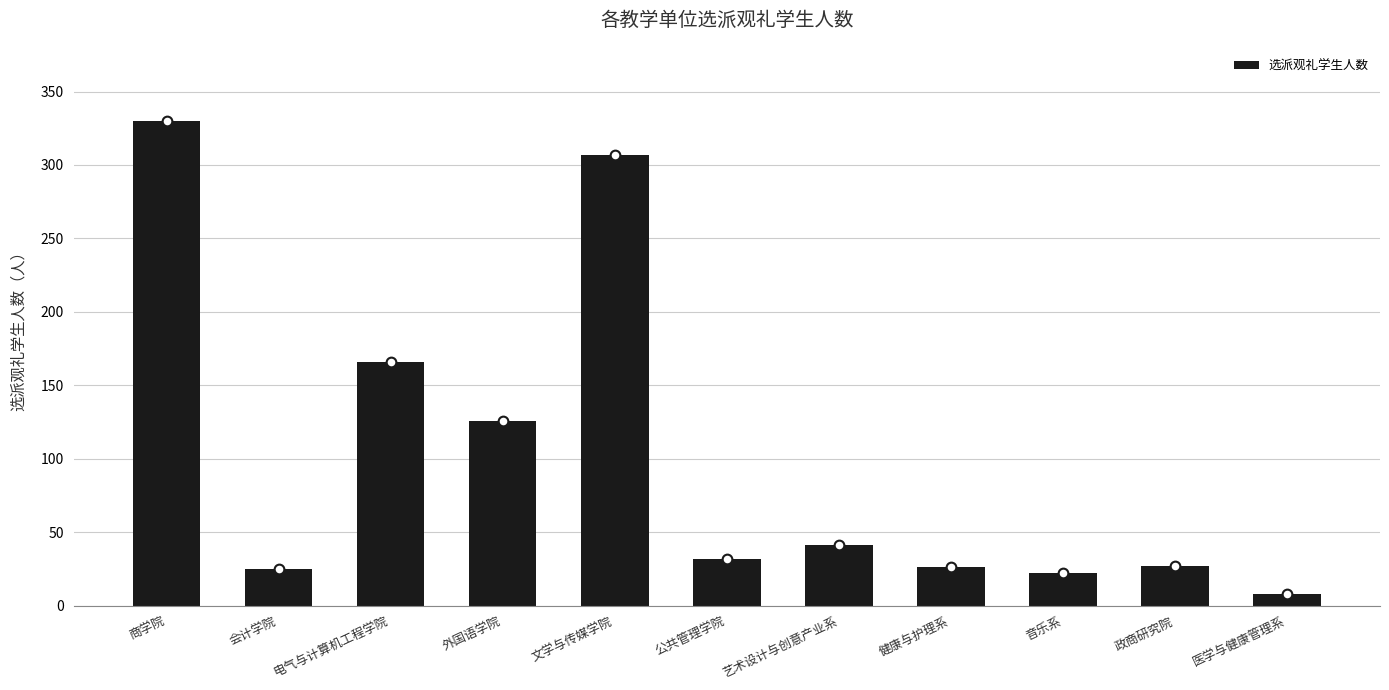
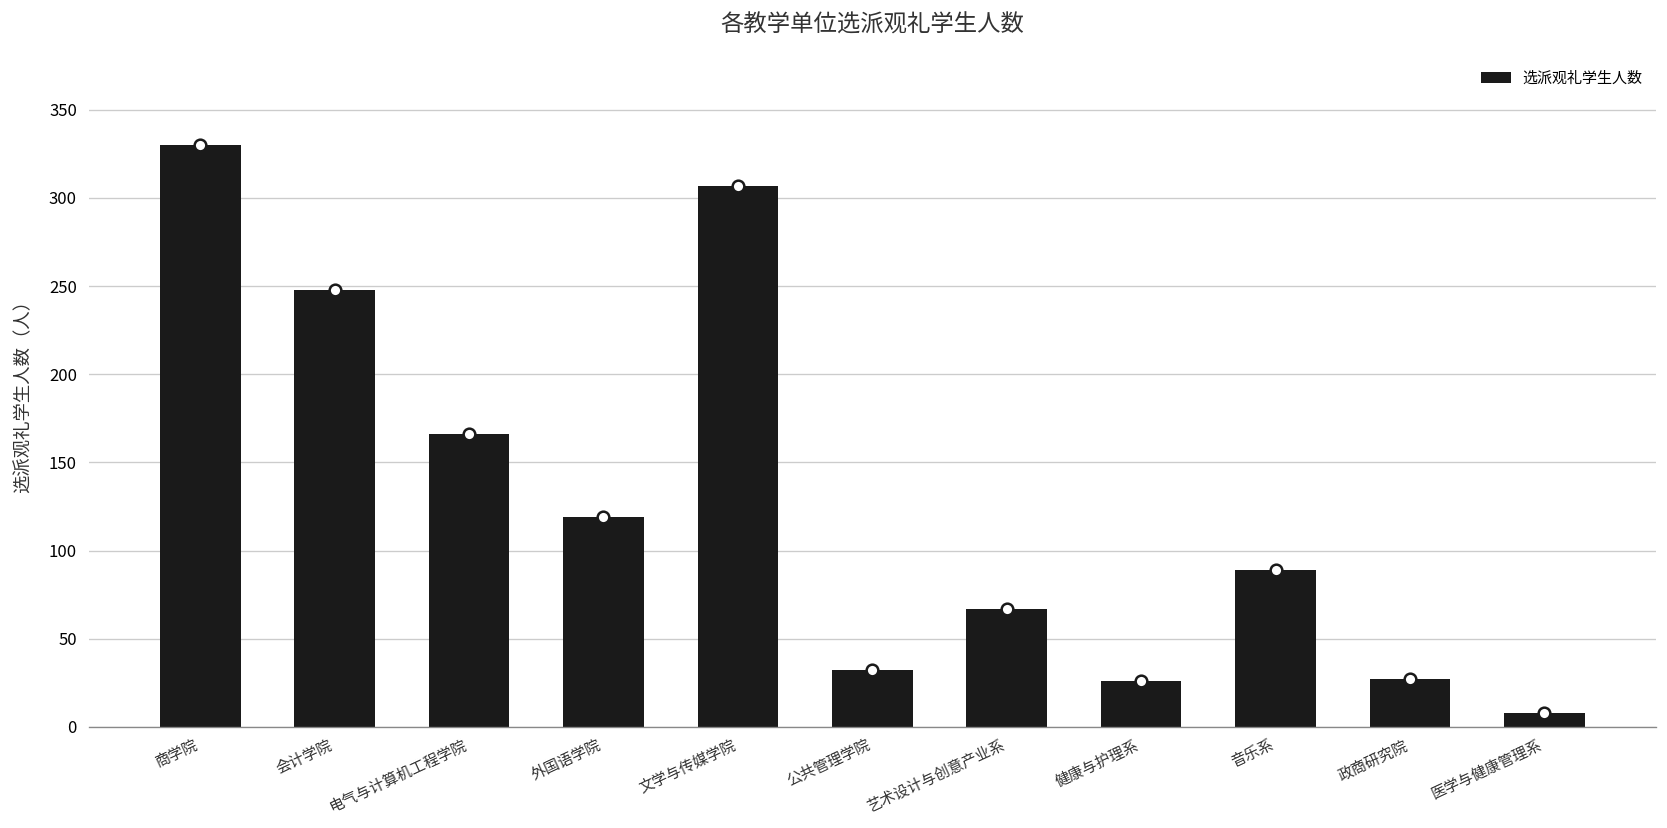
  {
    "商学院": 330,
-   "会计学院": 25,
+   "会计学院": 248,
    "电气与计算机工程学院": 166,
-   "外国语学院": 126,
+   "外国语学院": 119,
    "文学与传媒学院": 307,
    "公共管理学院": 32,
-   "艺术设计与创意产业系": 41,
+   "艺术设计与创意产业系": 67,
    "健康与护理系": 26,
-   "音乐系": 22,
+   "音乐系": 89,
    "政商研究院": 27,
    "医学与健康管理系": 8
  }
